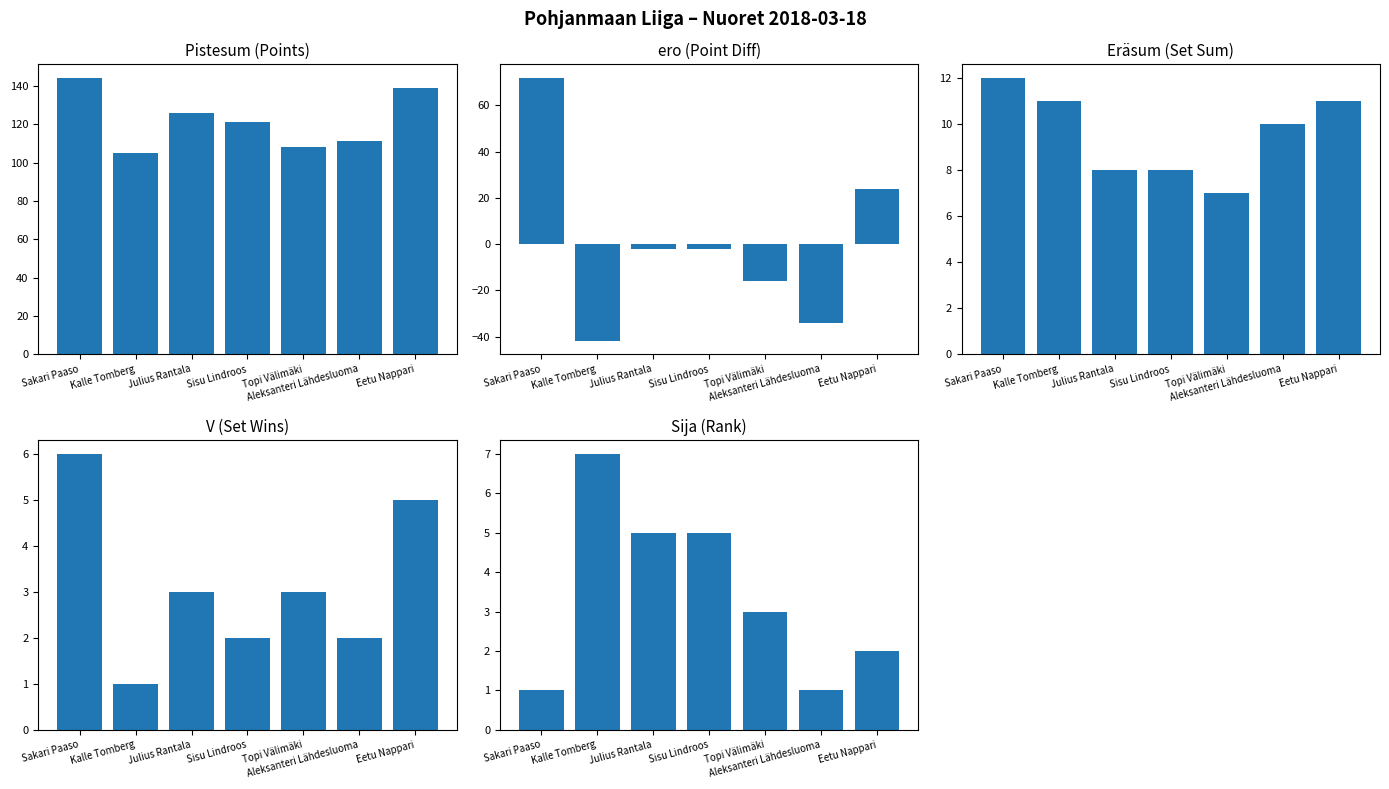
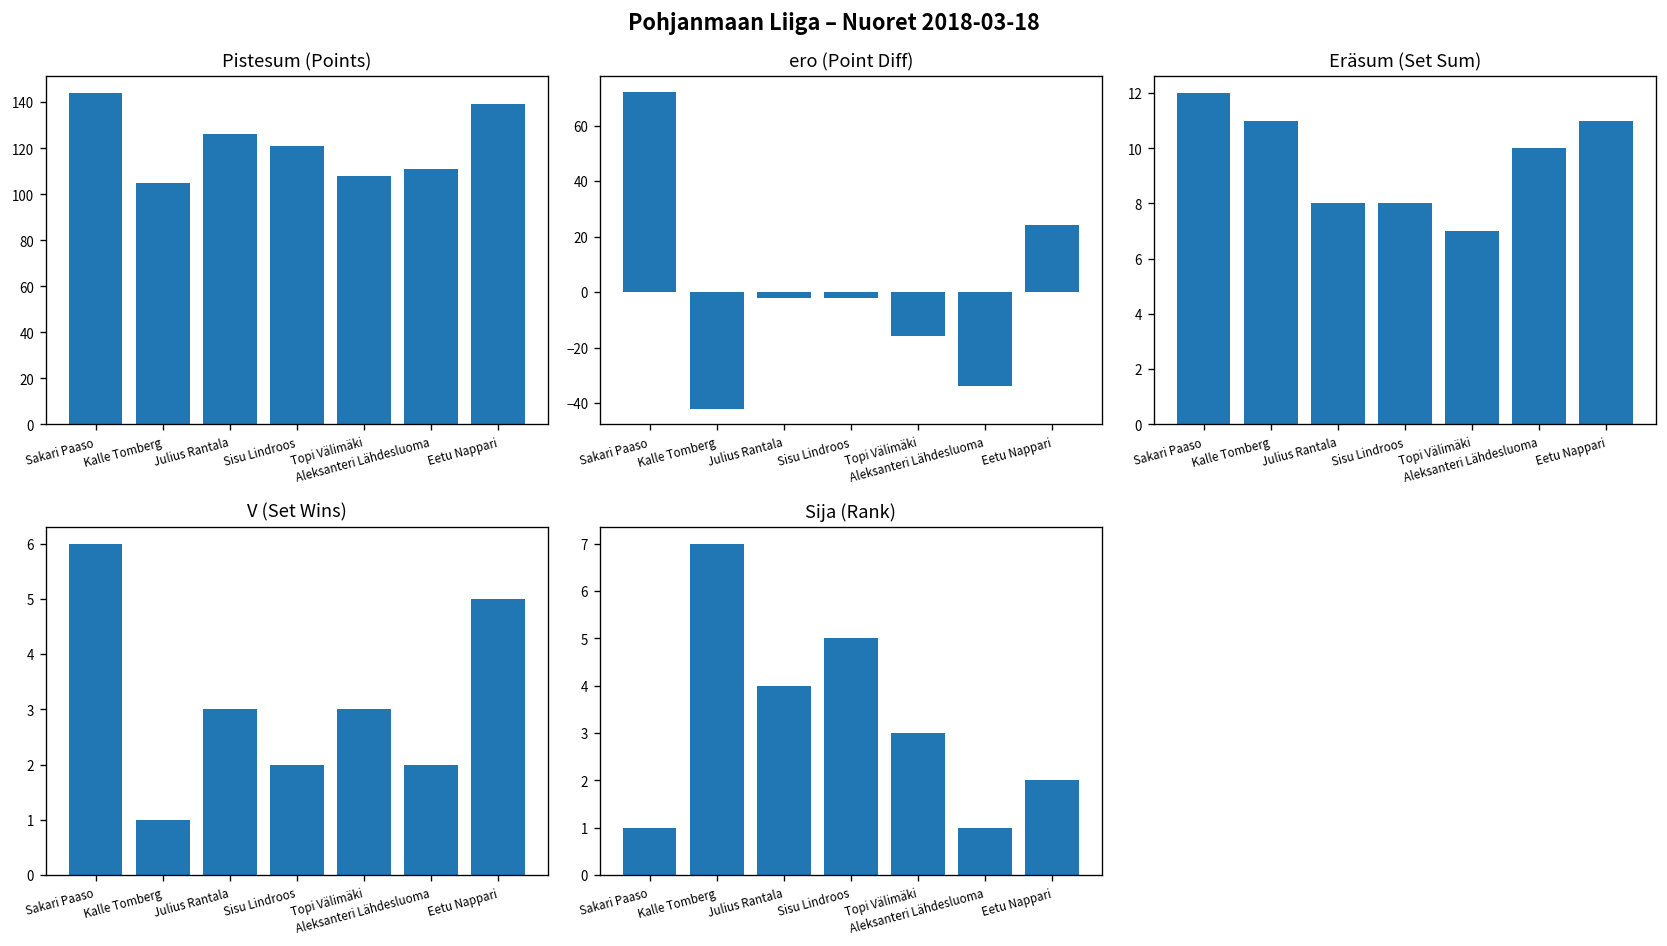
  {
    "Pistesum (Points)": {
      "Sakari Paaso": 144,
      "Kalle Tomberg": 105,
      "Julius Rantala": 126,
      "Sisu Lindroos": 121,
      "Topi Välimäki": 108,
      "Aleksanteri Lähdesluoma": 111,
      "Eetu Nappari": 139
    },
    "ero (Point Diff)": {
      "Sakari Paaso": 72,
      "Kalle Tomberg": -42,
      "Julius Rantala": -2,
      "Sisu Lindroos": -2,
      "Topi Välimäki": -16,
      "Aleksanteri Lähdesluoma": -34,
      "Eetu Nappari": 24
    },
    "Eräsum (Set Sum)": {
      "Sakari Paaso": 12.0,
      "Kalle Tomberg": 11.0,
      "Julius Rantala": 8.0,
      "Sisu Lindroos": 8.0,
      "Topi Välimäki": 7.0,
      "Aleksanteri Lähdesluoma": 10.0,
      "Eetu Nappari": 11.0
    },
    "V (Set Wins)": {
      "Sakari Paaso": 6.0,
      "Kalle Tomberg": 1.0,
      "Julius Rantala": 3.0,
      "Sisu Lindroos": 2.0,
      "Topi Välimäki": 3.0,
      "Aleksanteri Lähdesluoma": 2.0,
      "Eetu Nappari": 5.0
    },
    "Sija (Rank)": {
      "Sakari Paaso": 1,
      "Kalle Tomberg": 7,
-     "Julius Rantala": 5,
+     "Julius Rantala": 4,
      "Sisu Lindroos": 5,
      "Topi Välimäki": 3,
      "Aleksanteri Lähdesluoma": 1,
      "Eetu Nappari": 2
    }
  }
